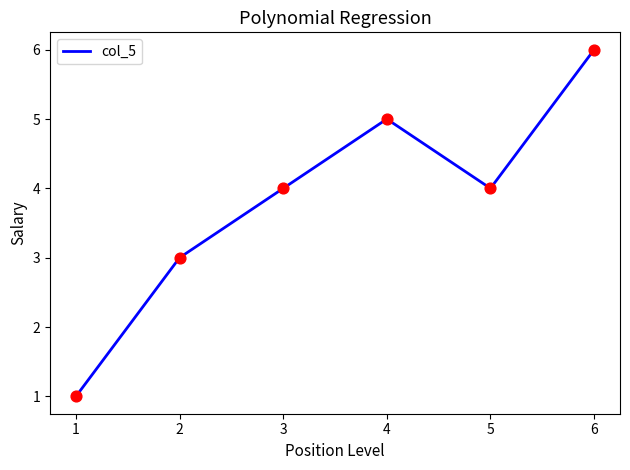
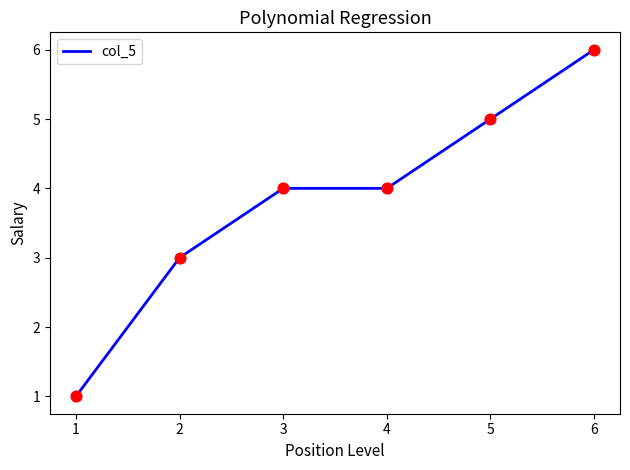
  {
    "1": 1,
    "2": 3,
    "3": 4,
-   "4": 5,
-   "5": 4,
+   "4": 4,
+   "5": 5,
    "6": 6
  }
